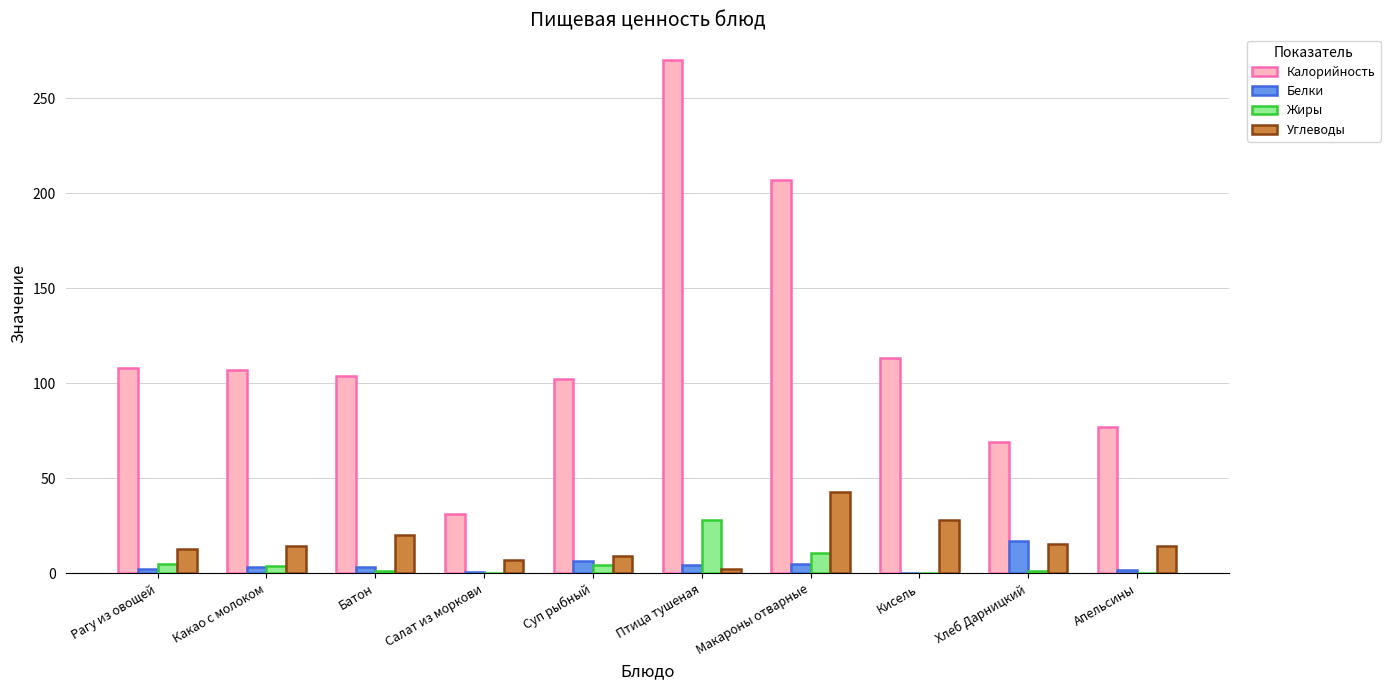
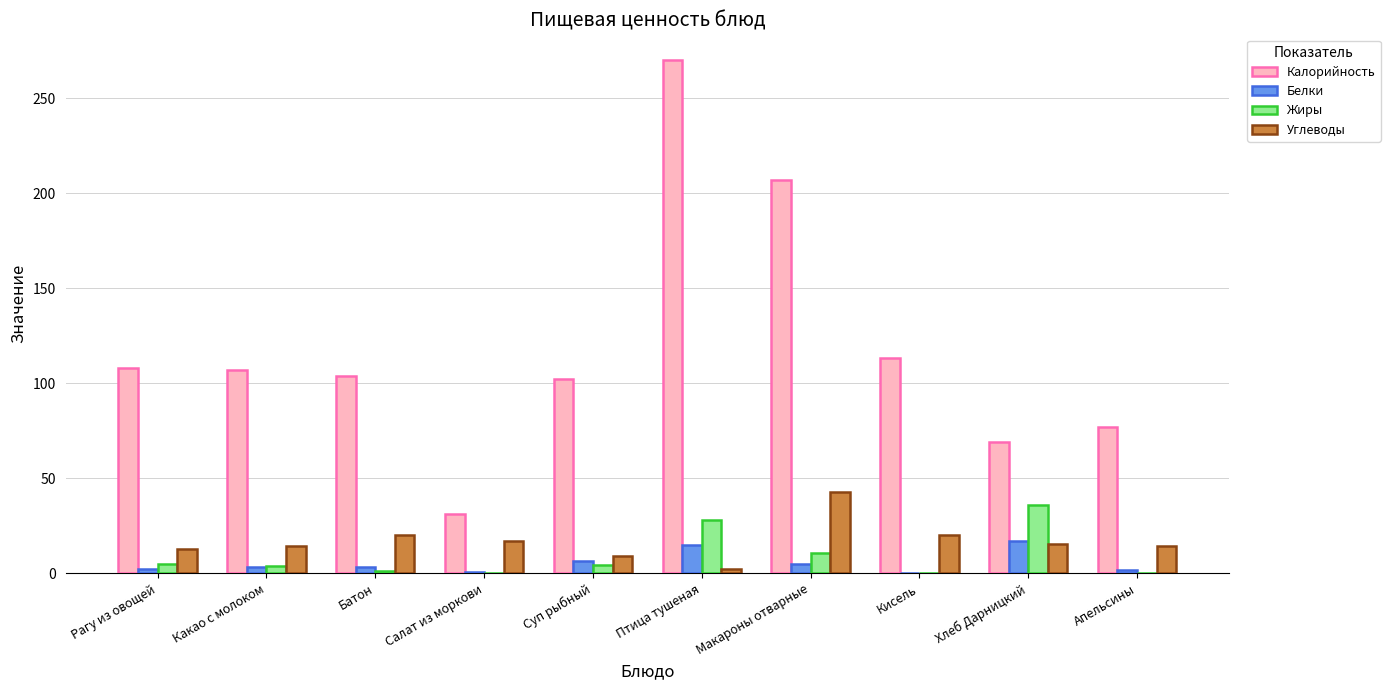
  {
    "Калорийность": {
      "Рагу из овощей": 108,
      "Какао с молоком": 107,
      "Батон": 104,
      "Салат из моркови": 31,
      "Суп рыбный": 102,
      "Птица тушеная": 270,
      "Макароны отварные": 207,
      "Кисель": 113,
      "Хлеб Дарницкий": 69,
      "Апельсины": 77
    },
    "Белки": {
      "Рагу из овощей": 2,
      "Какао с молоком": 4,
      "Батон": 3,
      "Суп рыбный": 7,
-     "Птица тушеная": 4,
+     "Птица тушеная": 15,
      "Макароны отварные": 5,
      "Хлеб Дарницкий": 17,
      "Апельсины": 2
    },
    "Жиры": {
      "Рагу из овощей": 5,
      "Какао с молоком": 4,
      "Суп рыбный": 4,
      "Птица тушеная": 28,
      "Макароны отварные": 11,
-     "Хлеб Дарницкий": 1
+     "Хлеб Дарницкий": 36
    },
    "Углеводы": {
      "Рагу из овощей": 13,
      "Какао с молоком": 15,
      "Батон": 20,
-     "Салат из моркови": 7,
+     "Салат из моркови": 17,
      "Суп рыбный": 9,
      "Птица тушеная": 2,
      "Макароны отварные": 43,
-     "Кисель": 28,
+     "Кисель": 20,
      "Хлеб Дарницкий": 15,
      "Апельсины": 15
    }
  }
